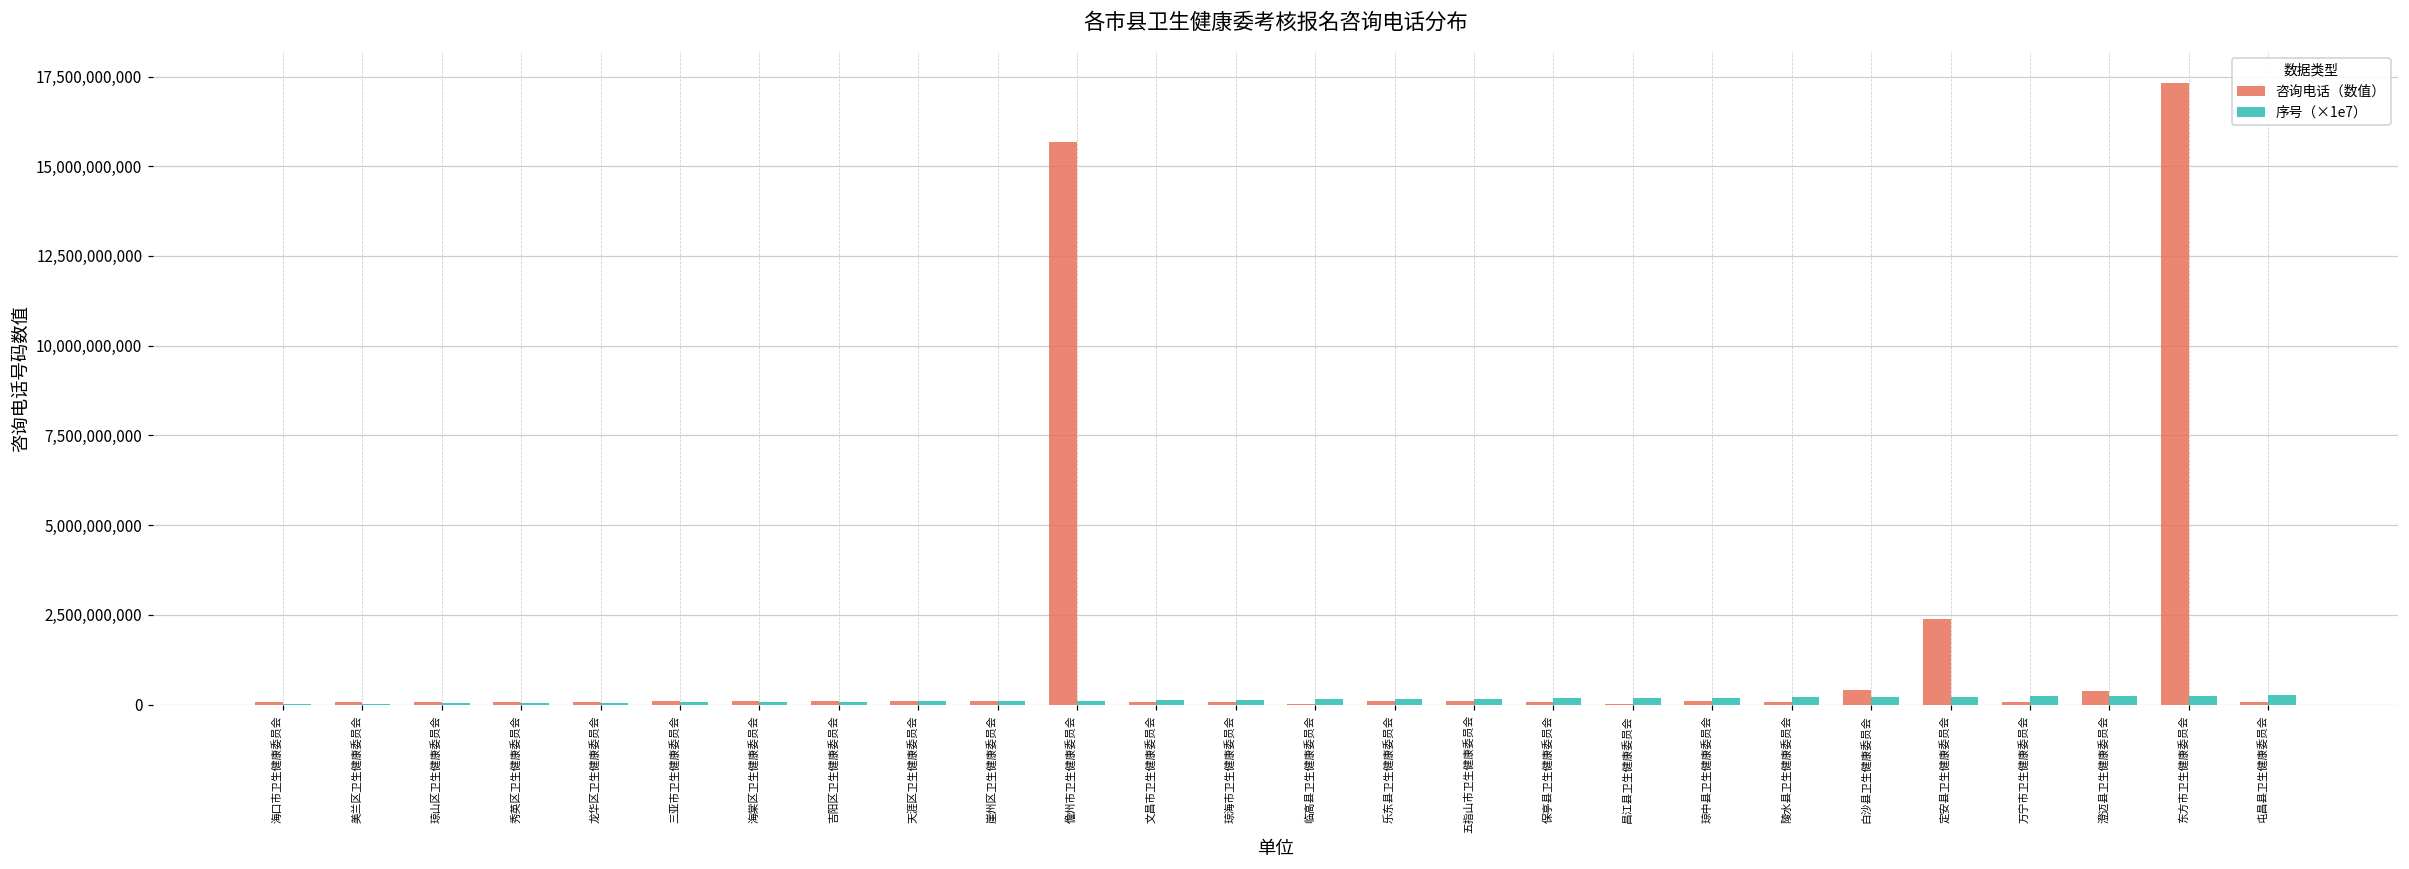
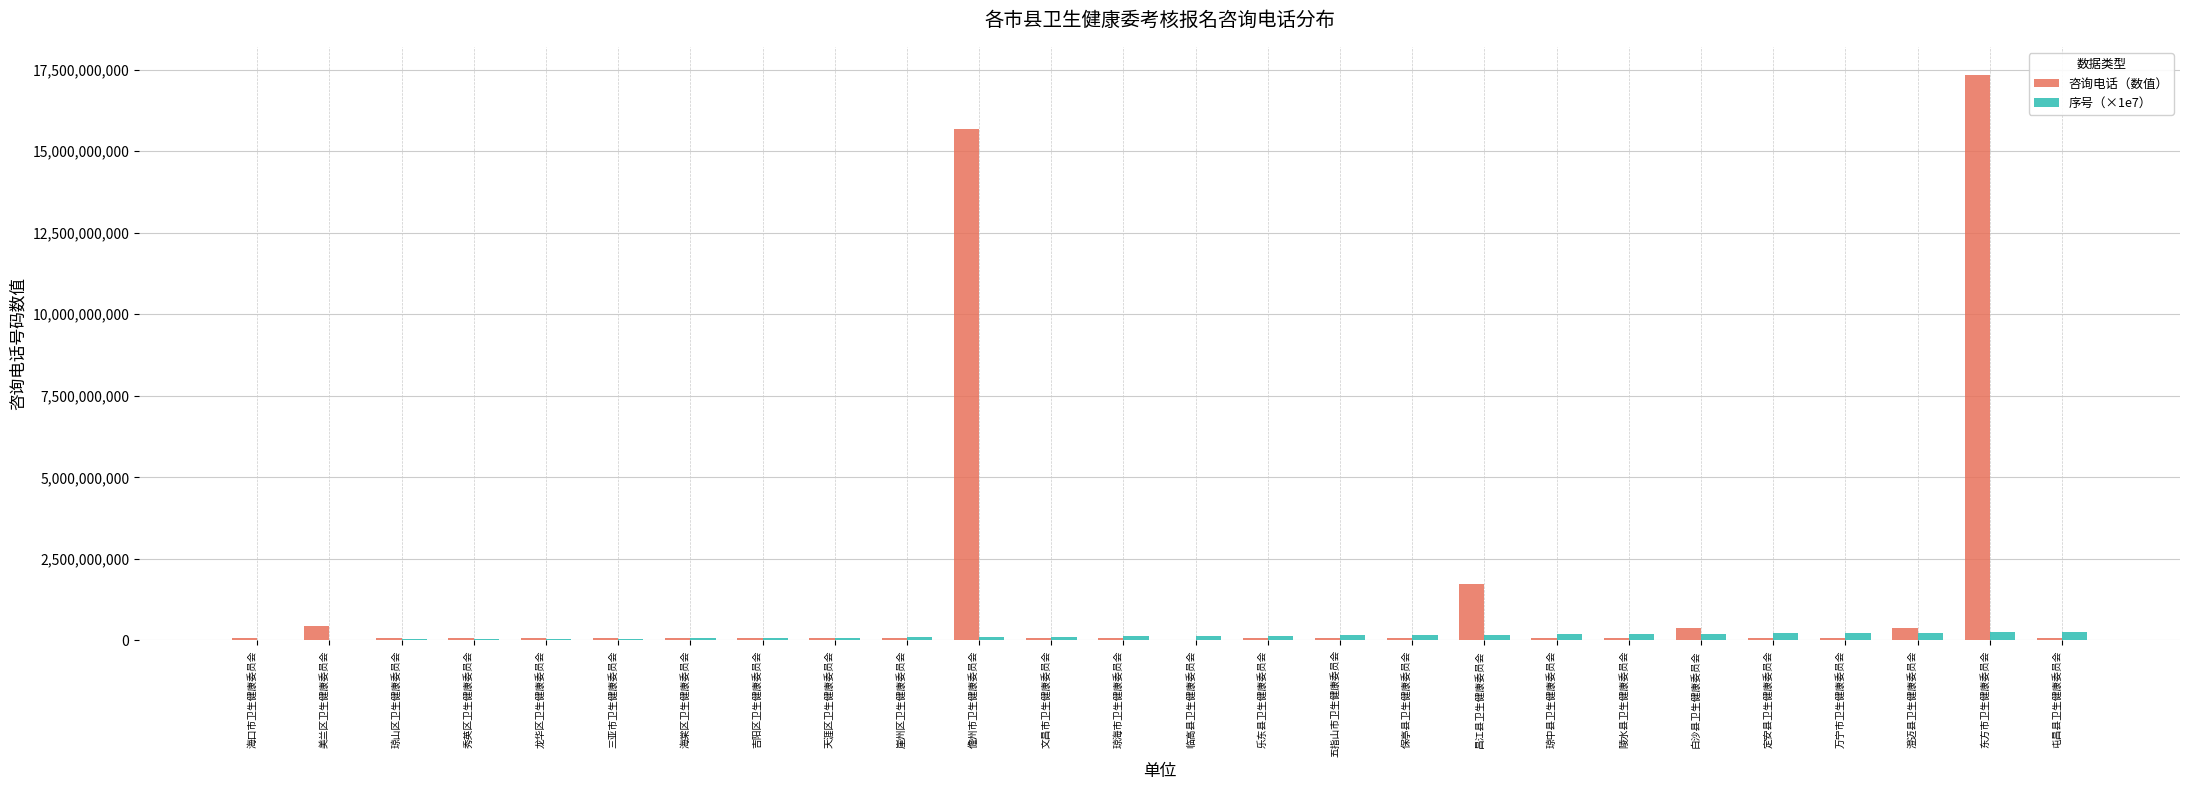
  {
    "咨询电话（数值）": {
-     "美兰区卫生健康委员会": "100,000,000",
+     "美兰区卫生健康委员会": "500,000,000",
      "三亚市卫生健康委员会": "100,000,000",
      "海棠区卫生健康委员会": "100,000,000",
      "吉阳区卫生健康委员会": "100,000,000",
      "天涯区卫生健康委员会": "100,000,000",
      "崖州区卫生健康委员会": "100,000,000",
      "儋州市卫生健康委员会": "15,700,000,000",
      "乐东县卫生健康委员会": "100,000,000",
      "五指山市卫生健康委员会": "100,000,000",
      "保亭县卫生健康委员会": "100,000,000",
-     "昌江县卫生健康委员会": "0",
+     "昌江县卫生健康委员会": "1,700,000,000",
      "琼中县卫生健康委员会": "100,000,000",
      "陵水县卫生健康委员会": "100,000,000",
      "白沙县卫生健康委员会": "400,000,000",
-     "定安县卫生健康委员会": "2,400,000,000",
+     "定安县卫生健康委员会": "100,000,000",
      "澄迈县卫生健康委员会": "400,000,000",
      "东方市卫生健康委员会": "17,300,000,000"
    },
    "序号（×1e7）": {
      "吉阳区卫生健康委员会": "100,000,000",
      "天涯区卫生健康委员会": "100,000,000",
      "崖州区卫生健康委员会": "100,000,000",
      "儋州市卫生健康委员会": "100,000,000",
      "文昌市卫生健康委员会": "100,000,000",
      "琼海市卫生健康委员会": "100,000,000",
      "临高县卫生健康委员会": "100,000,000",
      "乐东县卫生健康委员会": "200,000,000",
      "五指山市卫生健康委员会": "200,000,000",
      "保亭县卫生健康委员会": "200,000,000",
      "昌江县卫生健康委员会": "200,000,000",
      "琼中县卫生健康委员会": "200,000,000",
      "陵水县卫生健康委员会": "200,000,000",
      "白沙县卫生健康委员会": "200,000,000",
      "定安县卫生健康委员会": "200,000,000",
      "万宁市卫生健康委员会": "200,000,000",
      "澄迈县卫生健康委员会": "200,000,000",
      "东方市卫生健康委员会": "300,000,000",
      "屯昌县卫生健康委员会": "300,000,000"
    }
  }
